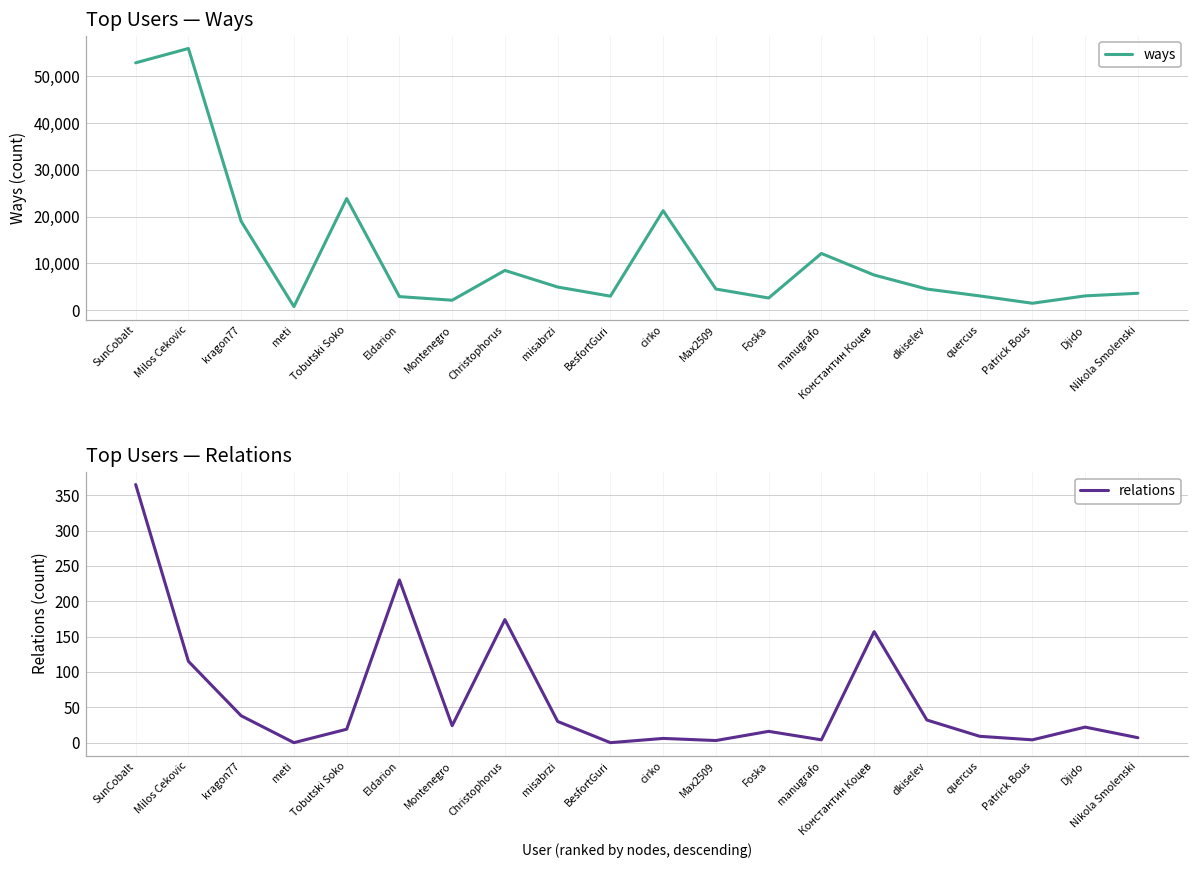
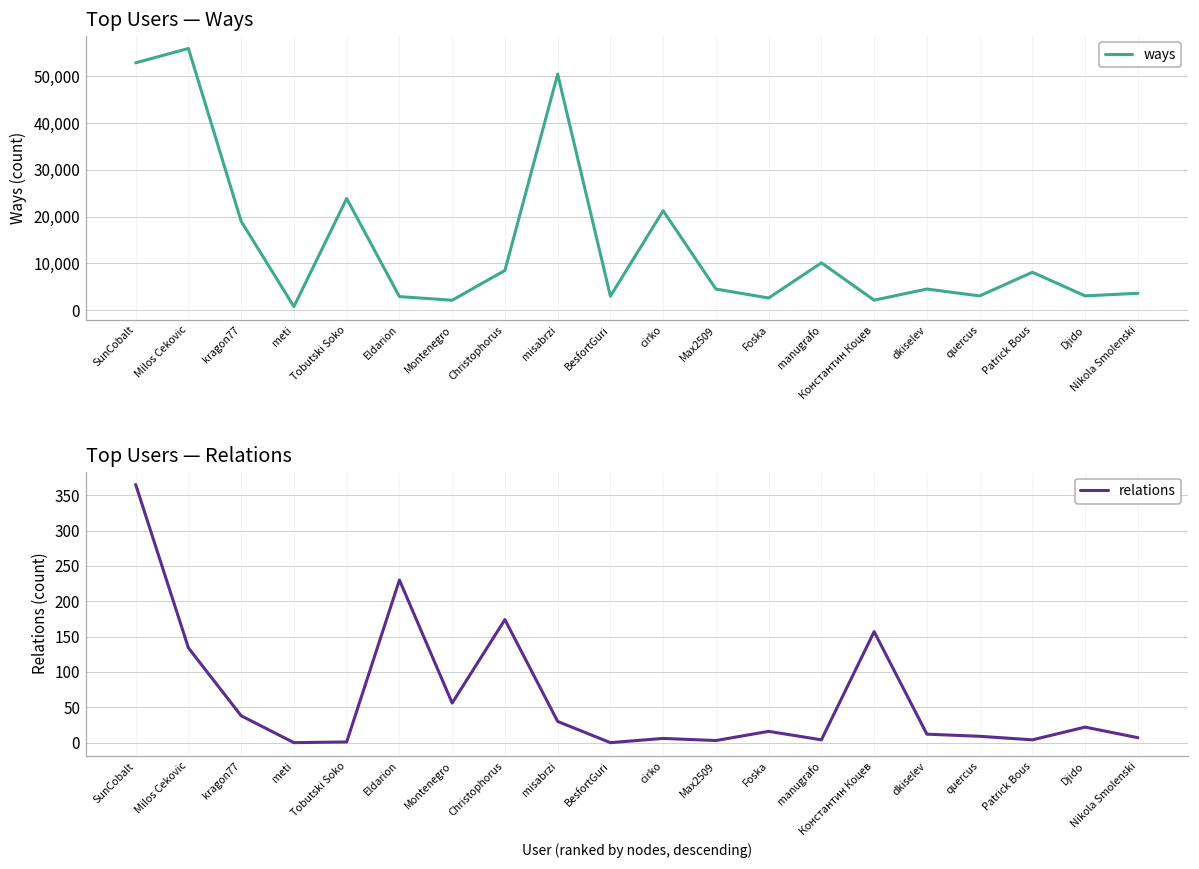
  {
    "Top Users — Ways": {
      "SunCobalt": "53,000",
      "Milos Cekovic": "56,000",
      "kragon77": "19,000",
      "meti": "1,000",
      "Tobutski Soko": "24,000",
      "Eldarion": "3,000",
      "Montenegro": "2,000",
      "Christophorus": "9,000",
-     "misabrzi": "5,000",
+     "misabrzi": "50,000",
      "BesfortGuri": "3,000",
      "cirko": "21,000",
      "Max2509": "5,000",
      "Foska": "3,000",
-     "manugrafo": "12,000",
-     "Константин Коцев": "8,000",
+     "manugrafo": "10,000",
+     "Константин Коцев": "2,000",
      "dkiselev": "5,000",
      "quercus": "3,000",
-     "Patrick Bous": "1,000",
+     "Patrick Bous": "8,000",
      "Djido": "3,000",
      "Nikola Smolenski": "4,000"
    },
    "Top Users — Relations": {
      "SunCobalt": "370",
-     "Milos Cekovic": "120",
+     "Milos Cekovic": "130",
      "kragon77": "40",
      "meti": "0",
-     "Tobutski Soko": "20",
+     "Tobutski Soko": "0",
      "Eldarion": "230",
-     "Montenegro": "20",
+     "Montenegro": "60",
      "Christophorus": "170",
      "misabrzi": "30",
      "BesfortGuri": "0",
      "cirko": "10",
      "Max2509": "0",
      "Foska": "20",
      "manugrafo": "0",
      "Константин Коцев": "160",
-     "dkiselev": "30",
+     "dkiselev": "10",
      "quercus": "10",
      "Patrick Bous": "0",
      "Djido": "20",
      "Nikola Smolenski": "10"
    }
  }
